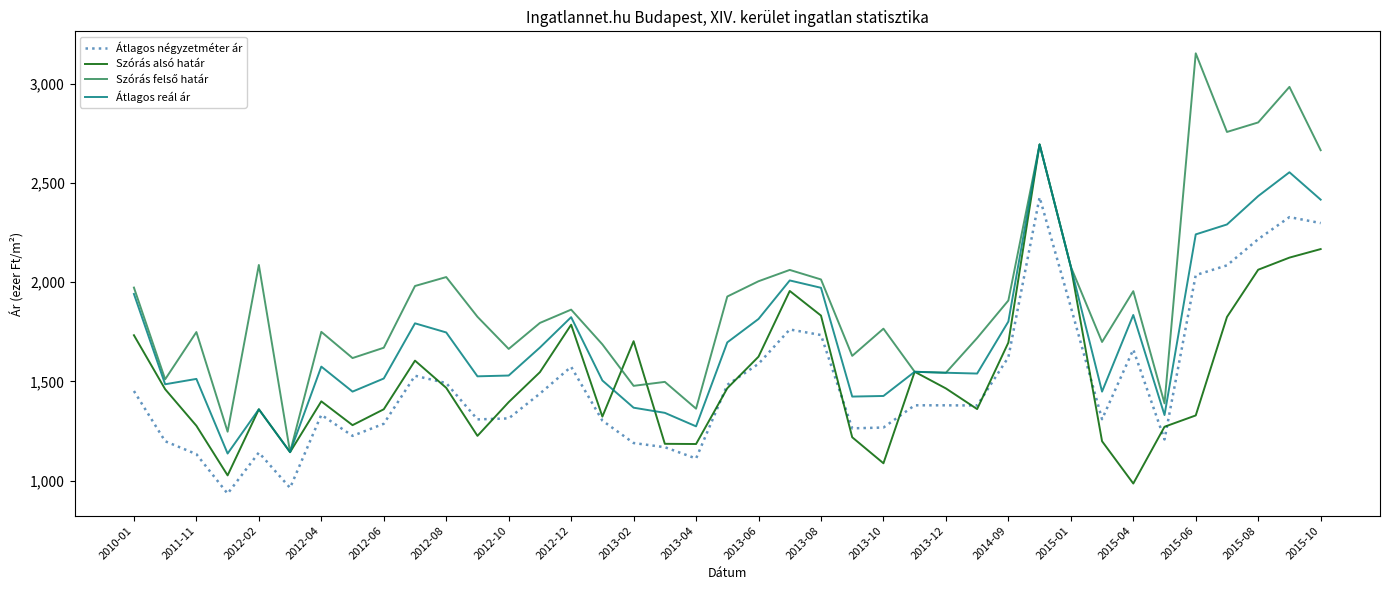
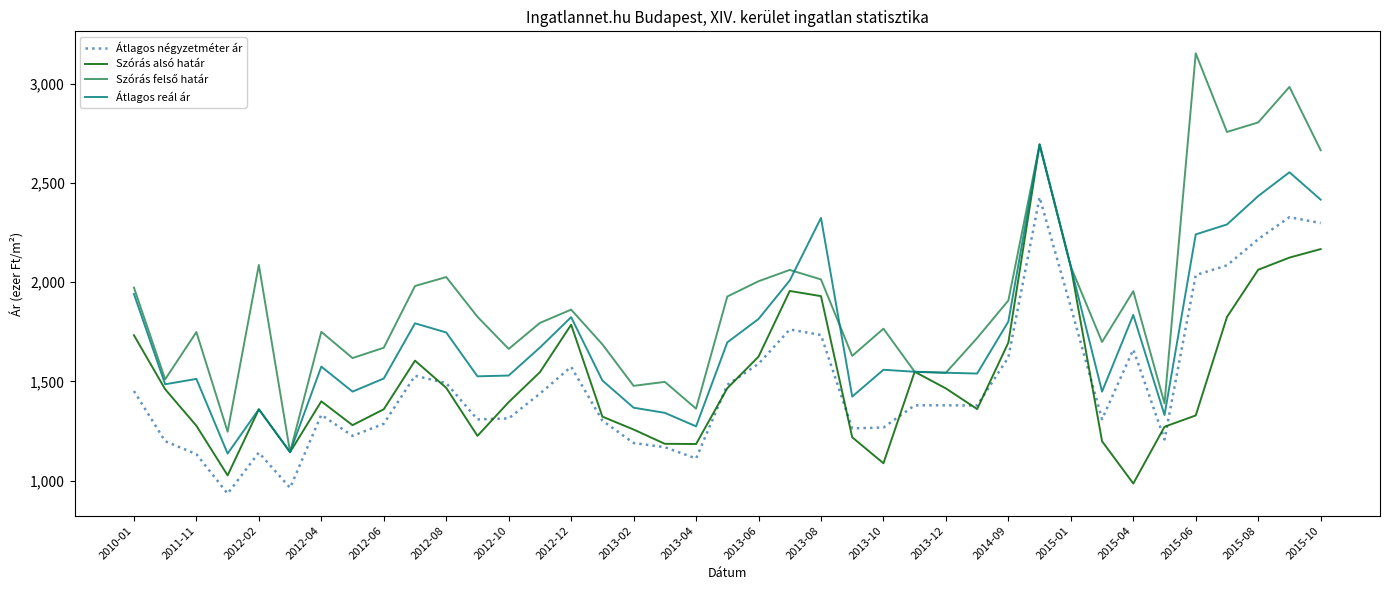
  {
    "Átlagos négyzetméter ár": {
      "2010-01": "1,450",
      "2011-11": "1,130",
      "2012-02": "1,140",
      "2012-04": "1,330",
      "2012-06": "1,290",
      "2012-08": "1,490",
      "2012-10": "1,310",
      "2012-12": "1,570",
      "2013-02": "1,190",
      "2013-04": "1,110",
      "2013-06": "1,590",
      "2013-08": "1,730",
      "2013-10": "1,270",
      "2013-12": "1,380",
      "2014-09": "1,620",
      "2015-01": "1,880",
      "2015-04": "1,660",
      "2015-06": "2,040",
      "2015-08": "2,220",
      "2015-10": "2,300"
    },
    "Szórás alsó határ": {
      "2010-01": "1,730",
      "2011-11": "1,280",
      "2012-04": "1,400",
      "2012-06": "1,360",
      "2012-08": "1,470",
      "2012-10": "1,400",
      "2012-12": "1,790",
-     "2013-02": "1,700",
+     "2013-02": "1,260",
      "2013-04": "1,190",
      "2013-06": "1,630",
-     "2013-08": "1,830",
+     "2013-08": "1,930",
      "2013-10": "1,090",
      "2013-12": "1,470",
      "2014-09": "1,700",
      "2015-04": "990",
      "2015-06": "1,330",
      "2015-08": "2,060",
      "2015-10": "2,170"
    },
    "Szórás felső határ": {
      "2010-01": "1,970",
      "2011-11": "1,750",
      "2012-02": "2,090",
      "2012-04": "1,750",
      "2012-06": "1,670",
      "2012-08": "2,030",
      "2012-10": "1,660",
      "2012-12": "1,860",
      "2013-02": "1,480",
      "2013-04": "1,360",
      "2013-06": "2,010",
      "2013-08": "2,010",
      "2013-10": "1,770",
      "2014-09": "1,910",
      "2015-04": "1,960",
      "2015-06": "3,150",
      "2015-08": "2,810",
      "2015-10": "2,670"
    },
    "Átlagos reál ár": {
      "2010-01": "1,940",
      "2011-11": "1,510",
      "2012-04": "1,580",
      "2012-06": "1,520",
      "2012-08": "1,750",
      "2012-10": "1,530",
      "2012-12": "1,820",
      "2013-02": "1,370",
      "2013-04": "1,270",
      "2013-06": "1,820",
-     "2013-08": "1,970",
-     "2013-10": "1,430",
+     "2013-08": "2,320",
+     "2013-10": "1,560",
      "2014-09": "1,800",
      "2015-04": "1,840",
      "2015-06": "2,240",
      "2015-08": "2,430",
      "2015-10": "2,420"
    }
  }
